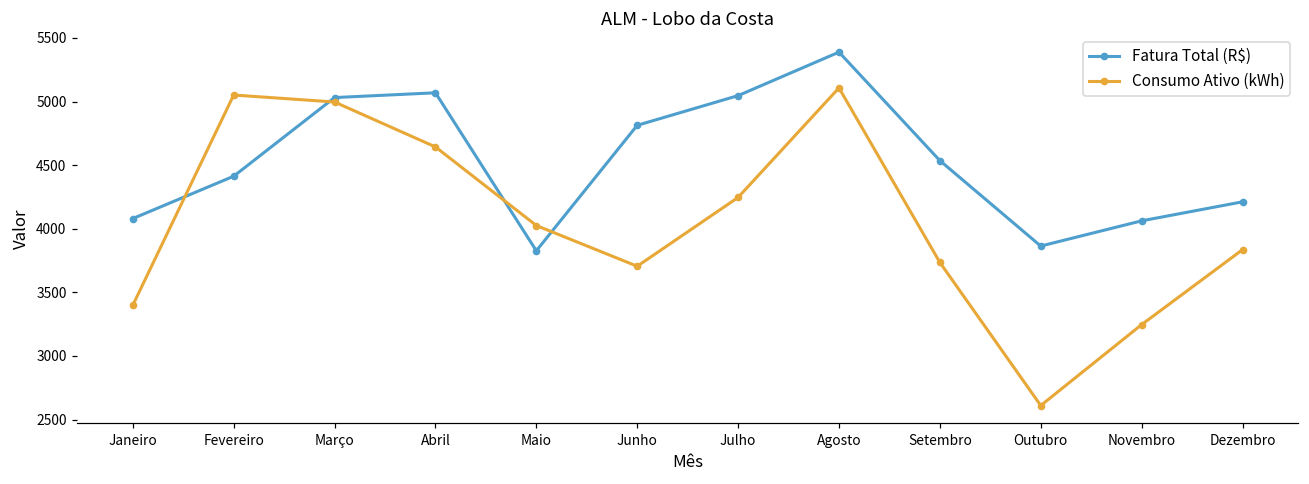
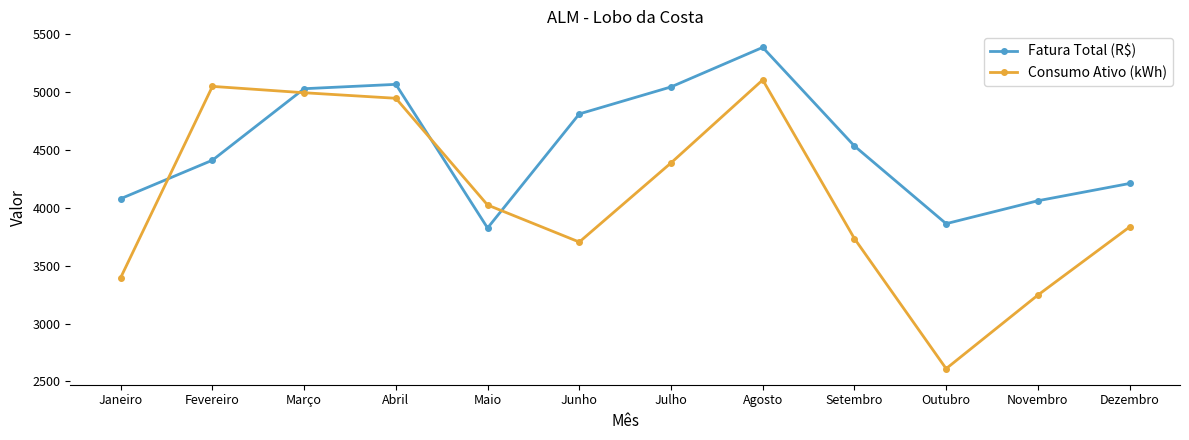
  {
    "Fatura Total (R$)": {
      "Janeiro": 4080,
      "Fevereiro": 4410,
      "Março": 5030,
      "Abril": 5070,
      "Maio": 3830,
      "Junho": 4810,
      "Julho": 5050,
      "Agosto": 5390,
      "Setembro": 4540,
      "Outubro": 3860,
      "Novembro": 4060,
      "Dezembro": 4210
    },
    "Consumo Ativo (kWh)": {
      "Janeiro": 3400,
      "Fevereiro": 5050,
      "Março": 5000,
-     "Abril": 4640,
+     "Abril": 4950,
      "Maio": 4030,
      "Junho": 3710,
-     "Julho": 4250,
+     "Julho": 4390,
      "Agosto": 5110,
      "Setembro": 3740,
      "Outubro": 2610,
      "Novembro": 3250,
      "Dezembro": 3840
    }
  }
